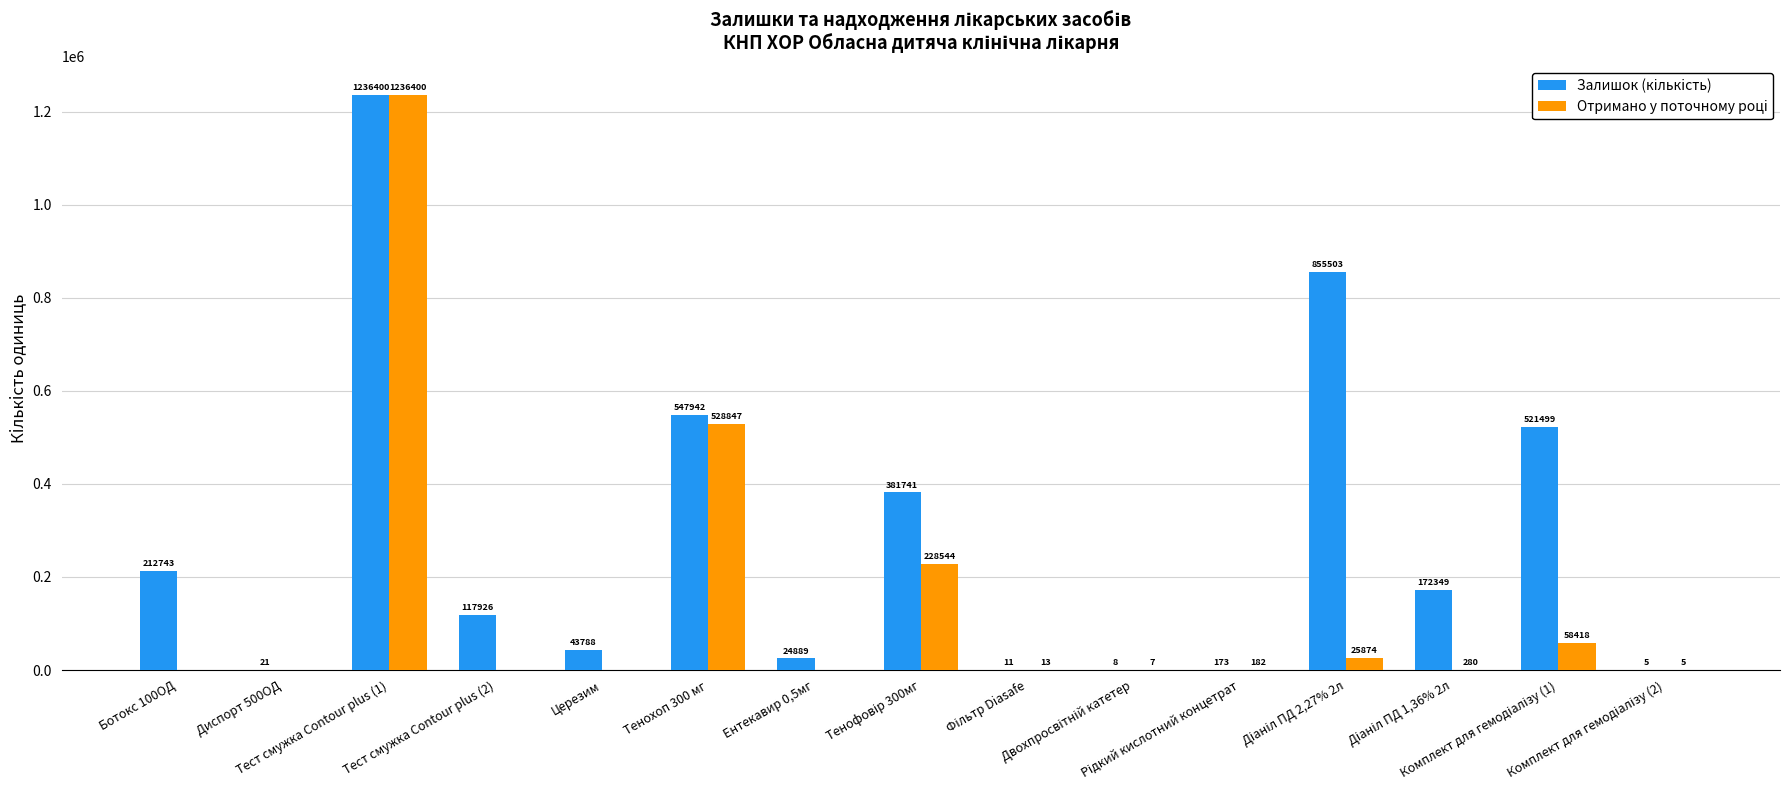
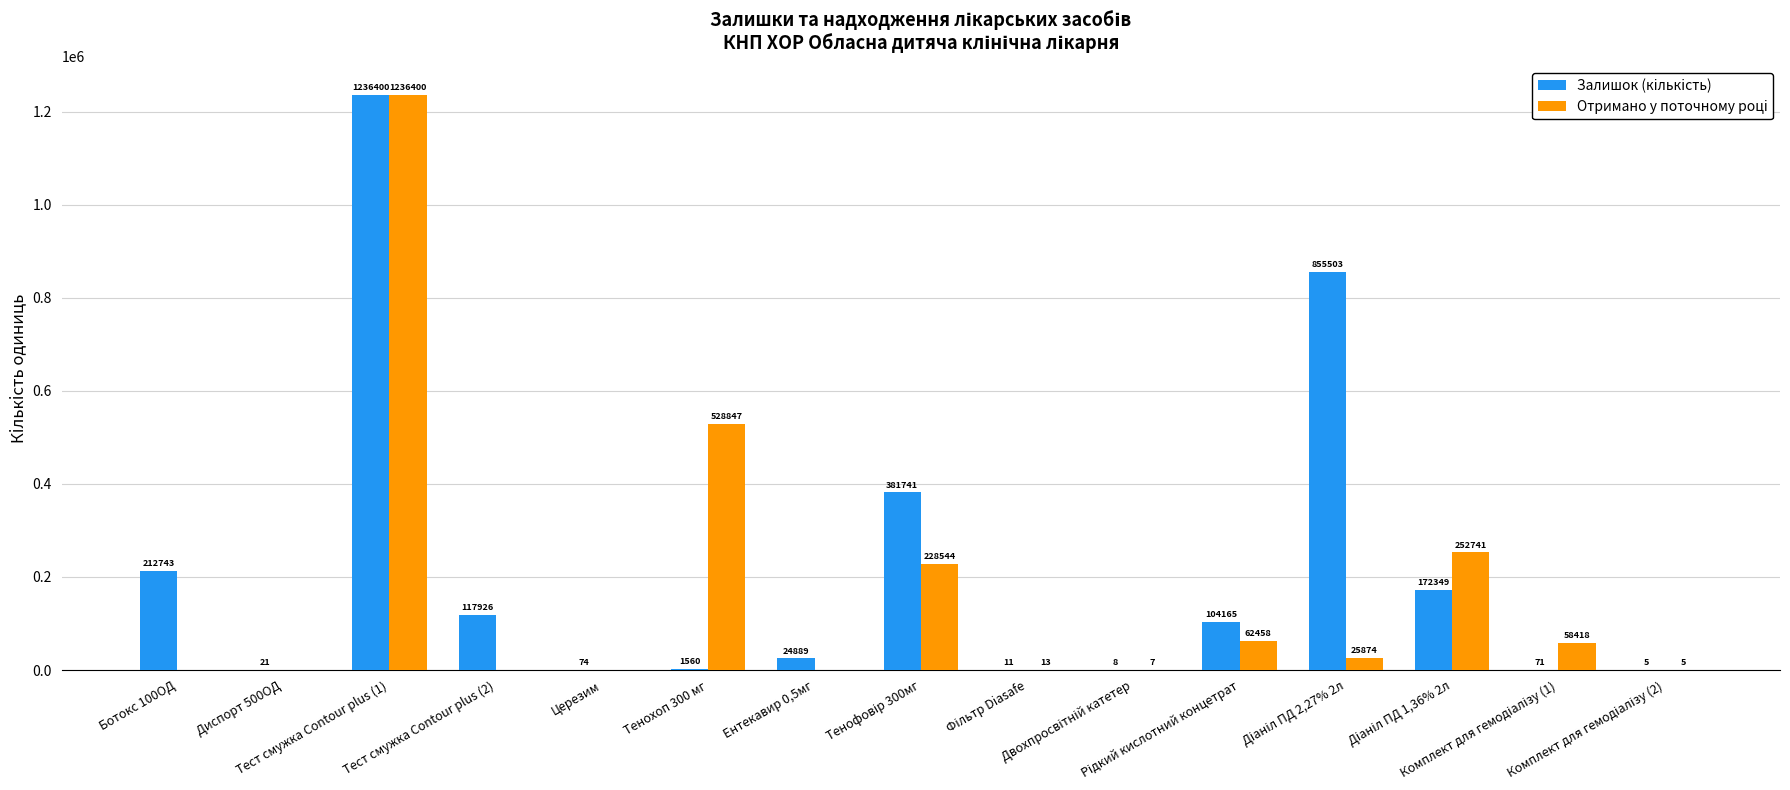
  {
    "Залишок (кількість)": {
      "Ботокс 100ОД": 212743,
      "Диспорт 500ОД": 21,
      "Тест смужка Contour plus (1)": 1236400,
      "Тест смужка Contour plus (2)": 117926,
-     "Церезим": 43788,
-     "Тенохоп 300 мг": 547942,
+     "Церезим": 74,
+     "Тенохоп 300 мг": 1560,
      "Ентекавир 0,5мг": 24889,
      "Тенофовір 300мг": 381741,
      "Фільтр Diasafe": 11,
      "Двохпросвітній катетер": 8,
-     "Рідкий кислотний концетрат": 173,
+     "Рідкий кислотний концетрат": 104165,
      "Діаніл ПД 2,27% 2л": 855503,
      "Діаніл ПД 1,36% 2л": 172349,
-     "Комплект для гемодіалізу (1)": 521499,
+     "Комплект для гемодіалізу (1)": 71,
      "Комплект для гемодіалізу (2)": 5
    },
    "Отримано у поточному році": {
      "Тест смужка Contour plus (1)": 1236400,
      "Тенохоп 300 мг": 528847,
      "Тенофовір 300мг": 228544,
      "Фільтр Diasafe": 13,
      "Двохпросвітній катетер": 7,
-     "Рідкий кислотний концетрат": 182,
+     "Рідкий кислотний концетрат": 62458,
      "Діаніл ПД 2,27% 2л": 25874,
-     "Діаніл ПД 1,36% 2л": 280,
+     "Діаніл ПД 1,36% 2л": 252741,
      "Комплект для гемодіалізу (1)": 58418,
      "Комплект для гемодіалізу (2)": 5
    }
  }
